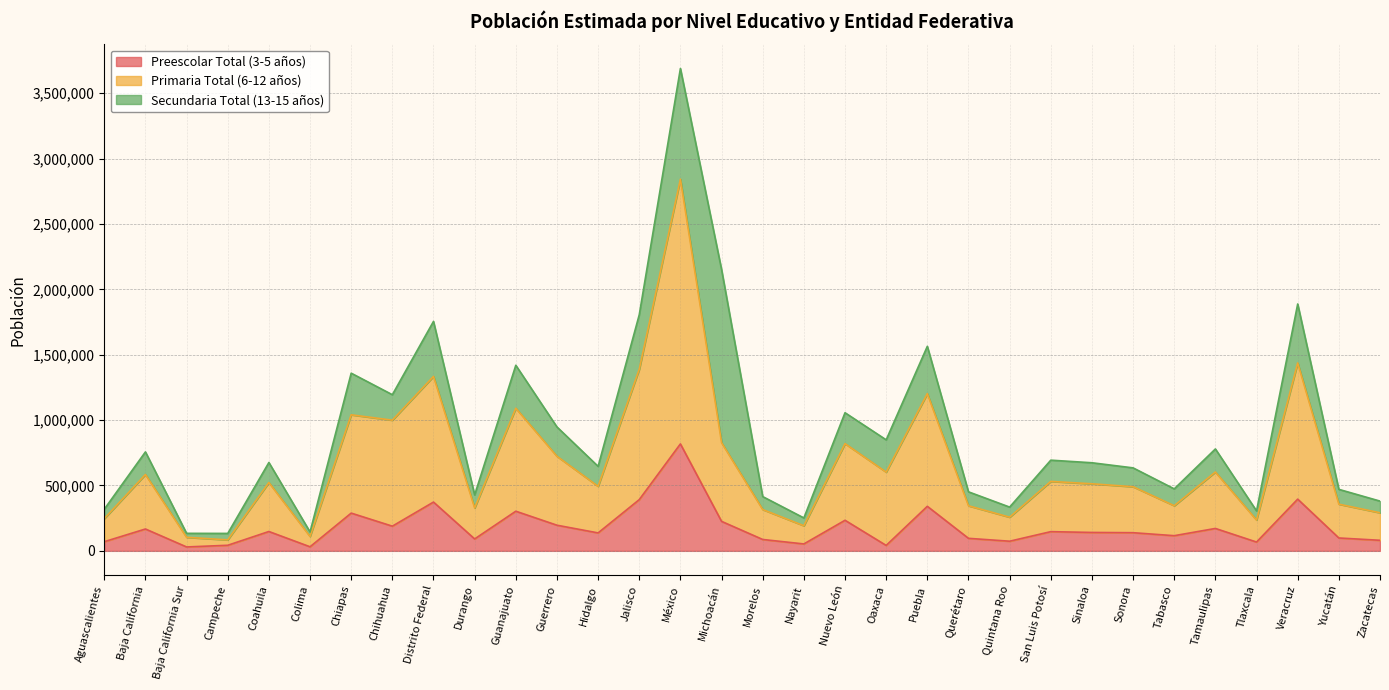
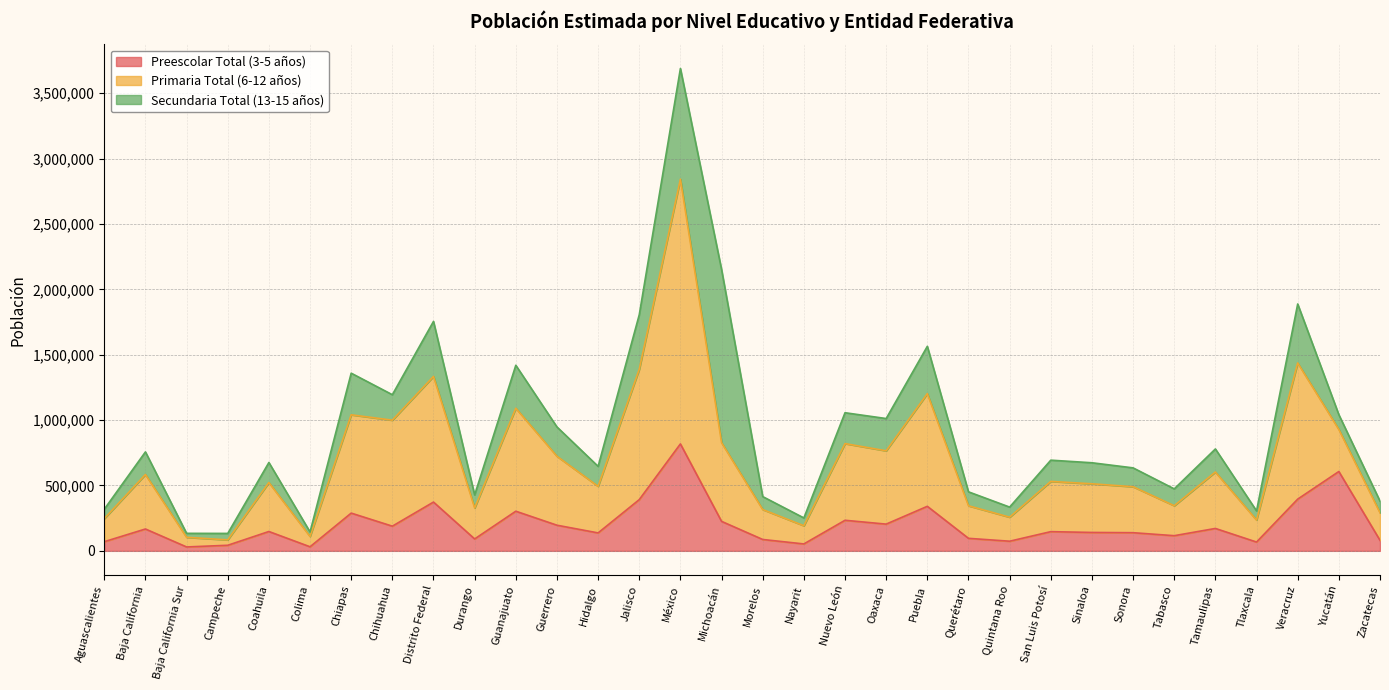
  {
    "Preescolar Total (3-5 años)": {
      "Aguascalientes": "70,000",
      "Baja California": "170,000",
      "Baja California Sur": "30,000",
      "Campeche": "40,000",
      "Coahuila": "150,000",
      "Colima": "30,000",
      "Chiapas": "290,000",
      "Chihuahua": "190,000",
      "Distrito Federal": "370,000",
      "Durango": "90,000",
      "Guanajuato": "300,000",
      "Guerrero": "200,000",
      "Hidalgo": "140,000",
      "Jalisco": "390,000",
      "México": "820,000",
      "Michoacán": "230,000",
      "Morelos": "90,000",
      "Nayarit": "50,000",
      "Nuevo León": "230,000",
-     "Oaxaca": "40,000",
+     "Oaxaca": "200,000",
      "Puebla": "340,000",
      "Querétaro": "100,000",
      "Quintana Roo": "70,000",
      "San Luis Potosí": "150,000",
      "Sinaloa": "140,000",
      "Sonora": "140,000",
      "Tabasco": "120,000",
      "Tamaulipas": "170,000",
      "Tlaxcala": "70,000",
      "Veracruz": "400,000",
-     "Yucatán": "100,000",
+     "Yucatán": "610,000",
      "Zacatecas": "80,000"
    },
    "Primaria Total (6-12 años)": {
      "Aguascalientes": "180,000",
      "Baja California": "420,000",
      "Baja California Sur": "70,000",
      "Campeche": "40,000",
      "Coahuila": "370,000",
      "Colima": "80,000",
      "Chiapas": "750,000",
      "Chihuahua": "810,000",
      "Distrito Federal": "960,000",
      "Durango": "240,000",
      "Guanajuato": "790,000",
      "Guerrero": "530,000",
      "Hidalgo": "360,000",
      "Jalisco": "1,000,000",
      "México": "2,020,000",
      "Michoacán": "600,000",
      "Morelos": "230,000",
      "Nayarit": "140,000",
      "Nuevo León": "590,000",
      "Oaxaca": "560,000",
      "Puebla": "860,000",
      "Querétaro": "250,000",
      "Quintana Roo": "180,000",
      "San Luis Potosí": "380,000",
      "Sinaloa": "370,000",
      "Sonora": "350,000",
      "Tabasco": "230,000",
      "Tamaulipas": "430,000",
      "Tlaxcala": "170,000",
      "Veracruz": "1,040,000",
-     "Yucatán": "260,000",
+     "Yucatán": "320,000",
      "Zacatecas": "210,000"
    },
    "Secundaria Total (13-15 años)": {
      "Aguascalientes": "70,000",
      "Baja California": "170,000",
      "Baja California Sur": "30,000",
      "Campeche": "50,000",
      "Coahuila": "150,000",
      "Colima": "30,000",
      "Chiapas": "320,000",
      "Chihuahua": "190,000",
      "Distrito Federal": "420,000",
      "Durango": "100,000",
      "Guanajuato": "330,000",
      "Guerrero": "220,000",
      "Hidalgo": "150,000",
      "Jalisco": "420,000",
      "México": "850,000",
      "Michoacán": "1,320,000",
      "Morelos": "100,000",
      "Nayarit": "60,000",
      "Nuevo León": "240,000",
      "Oaxaca": "250,000",
      "Puebla": "360,000",
      "Querétaro": "110,000",
      "Quintana Roo": "80,000",
      "San Luis Potosí": "160,000",
      "Sinaloa": "160,000",
      "Sonora": "140,000",
      "Tabasco": "130,000",
      "Tamaulipas": "180,000",
      "Tlaxcala": "70,000",
      "Veracruz": "450,000",
      "Yucatán": "110,000",
      "Zacatecas": "90,000"
    }
  }
